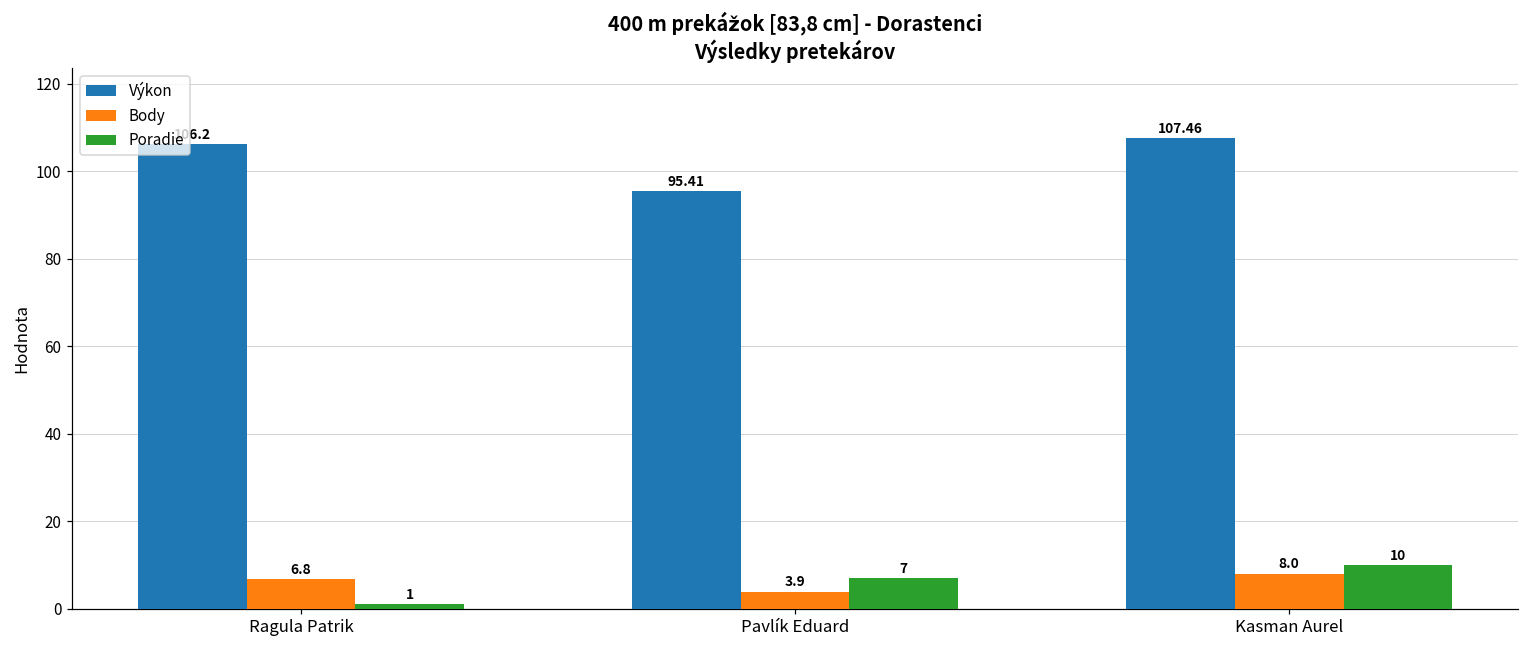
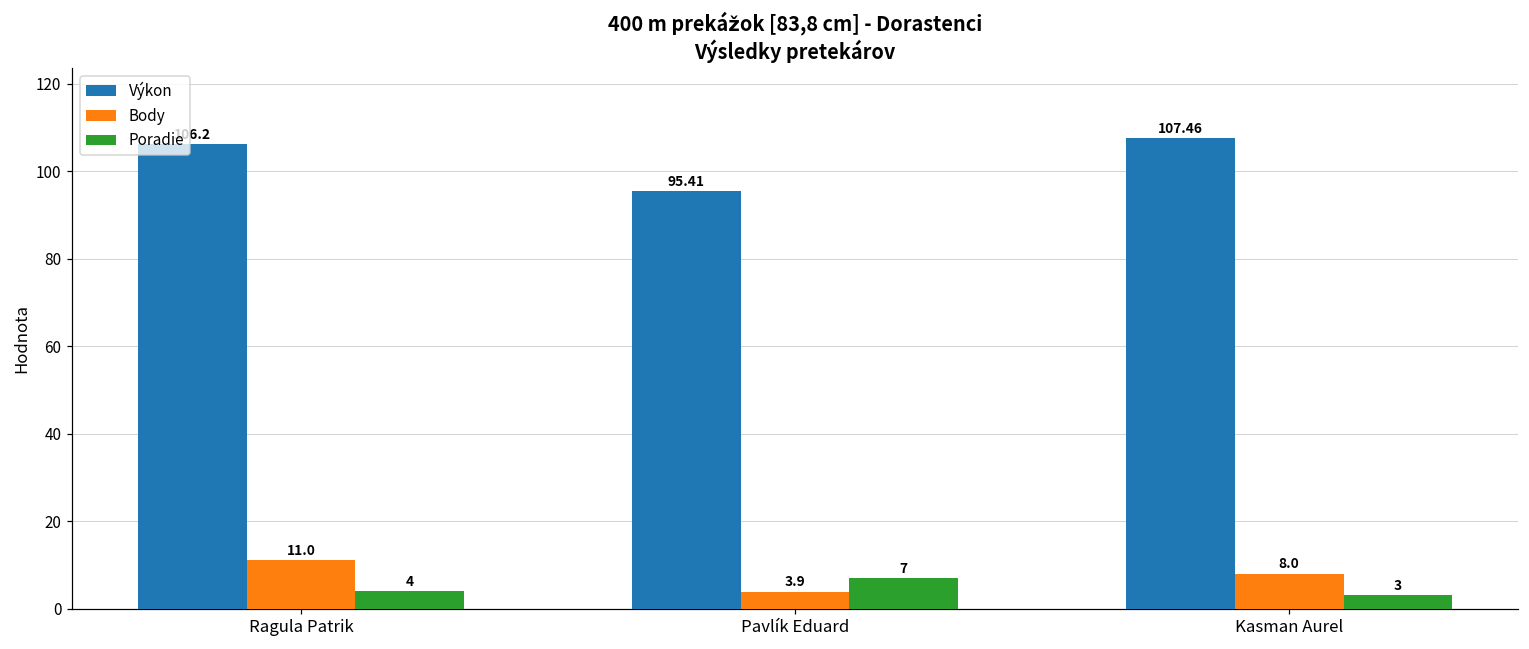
  {
    "Výkon": {
      "Pavlík Eduard": 95.41,
      "Kasman Aurel": 107.46
    },
    "Body": {
-     "Ragula Patrik": 6.8,
+     "Ragula Patrik": 11.0,
      "Pavlík Eduard": 3.9,
      "Kasman Aurel": 8.0
    },
    "Poradie": {
-     "Ragula Patrik": 1,
+     "Ragula Patrik": 4,
      "Pavlík Eduard": 7,
-     "Kasman Aurel": 10
+     "Kasman Aurel": 3
    }
  }
